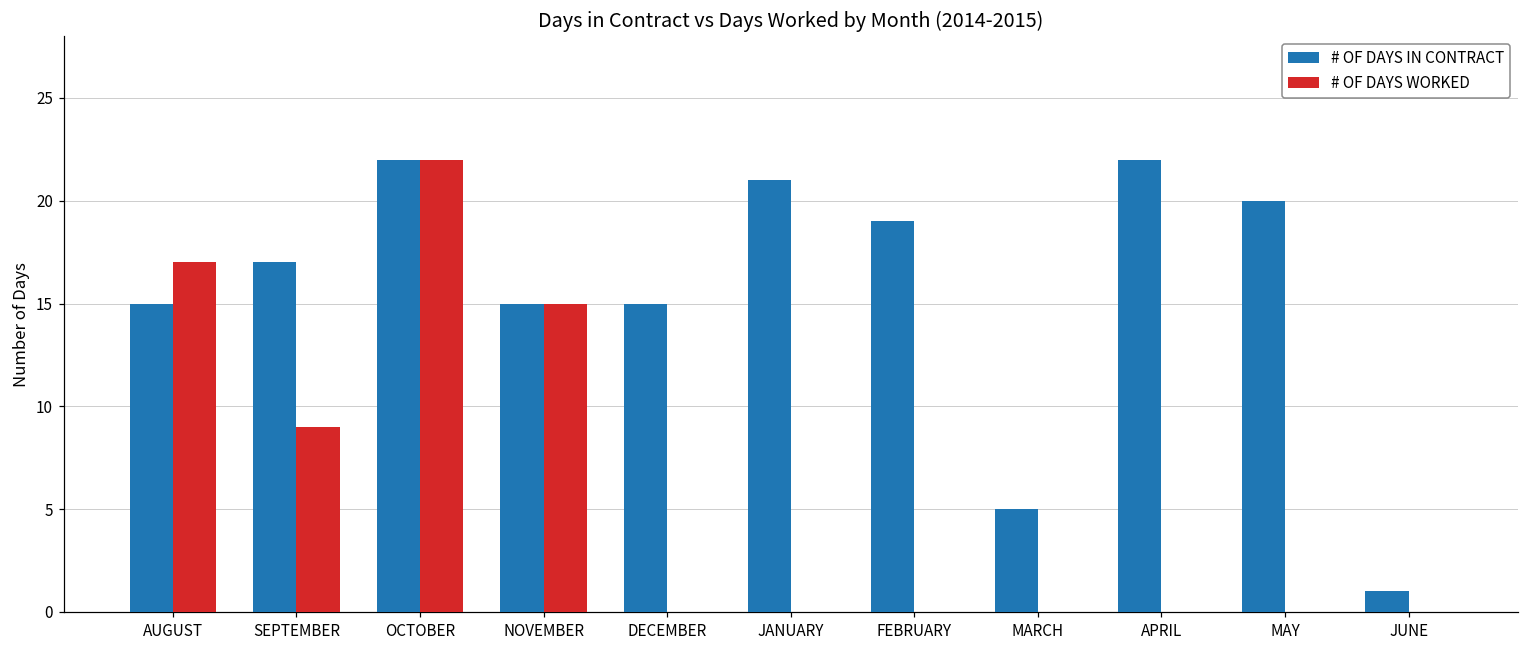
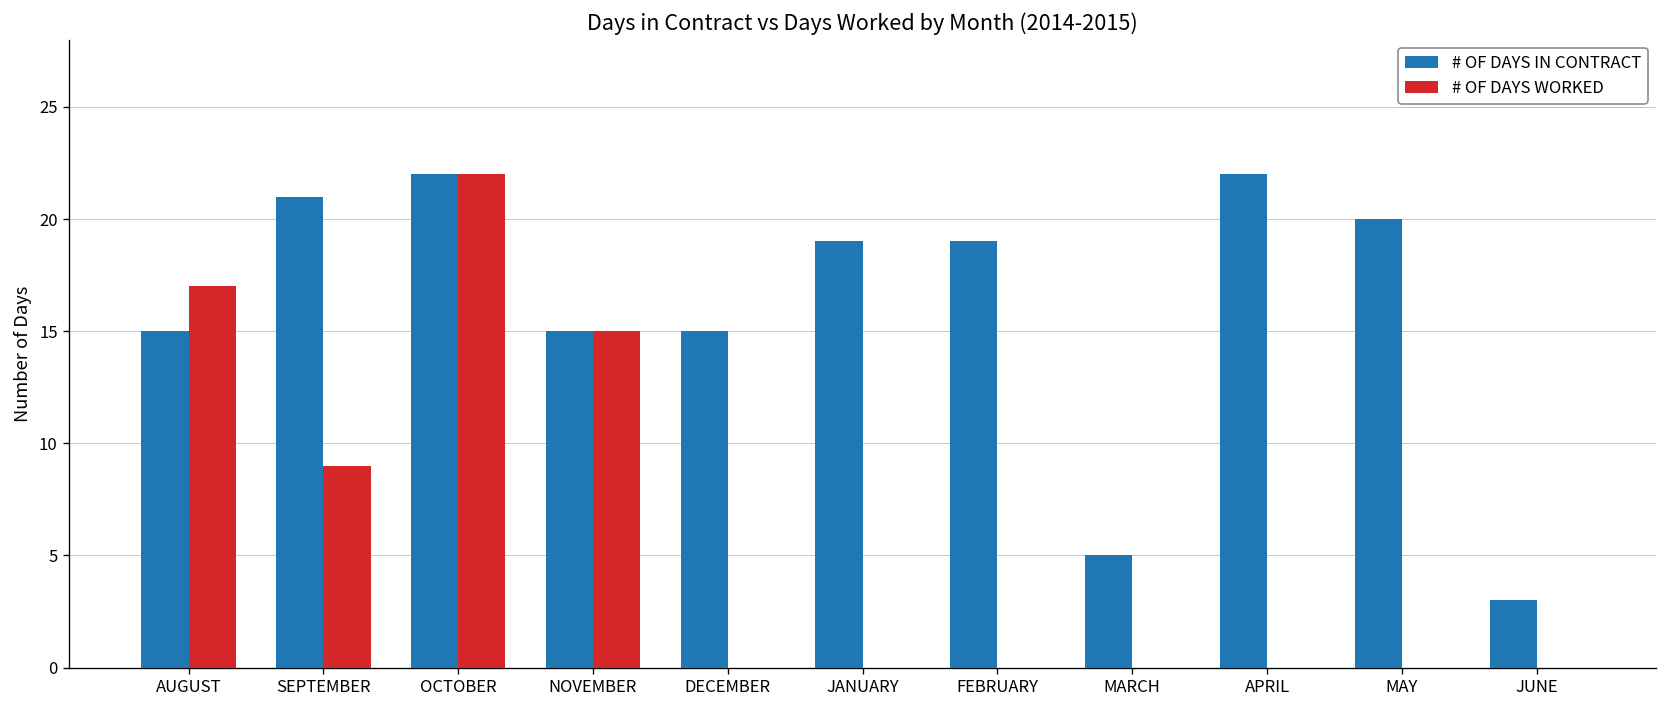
  {
    "# OF DAYS IN CONTRACT": {
      "AUGUST": 15,
-     "SEPTEMBER": 17,
+     "SEPTEMBER": 21,
      "OCTOBER": 22,
      "NOVEMBER": 15,
      "DECEMBER": 15,
-     "JANUARY": 21,
+     "JANUARY": 19,
      "FEBRUARY": 19,
      "MARCH": 5,
      "APRIL": 22,
      "MAY": 20,
-     "JUNE": 1
+     "JUNE": 3
    },
    "# OF DAYS WORKED": {
      "AUGUST": 17,
      "SEPTEMBER": 9,
      "OCTOBER": 22,
      "NOVEMBER": 15,
      "DECEMBER": 0,
      "JANUARY": 0,
      "FEBRUARY": 0,
      "MARCH": 0,
      "APRIL": 0,
      "MAY": 0,
      "JUNE": 0
    }
  }
